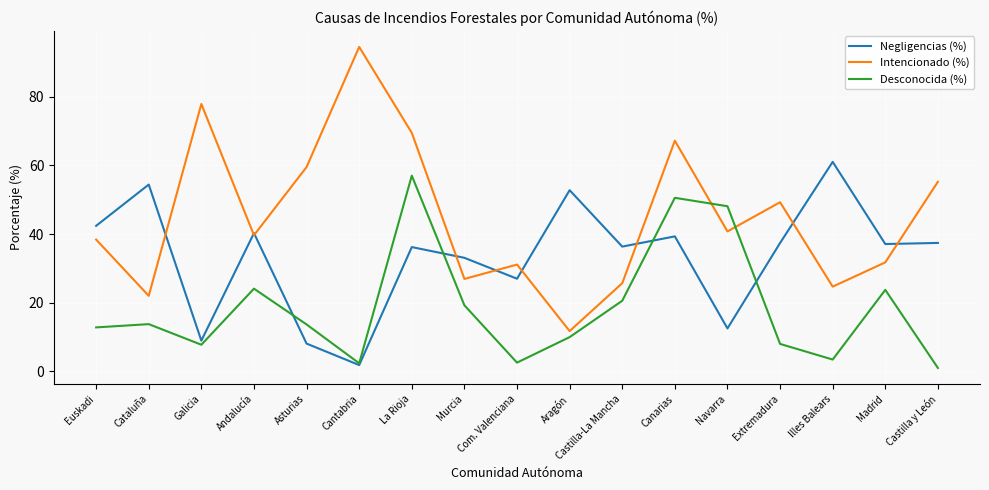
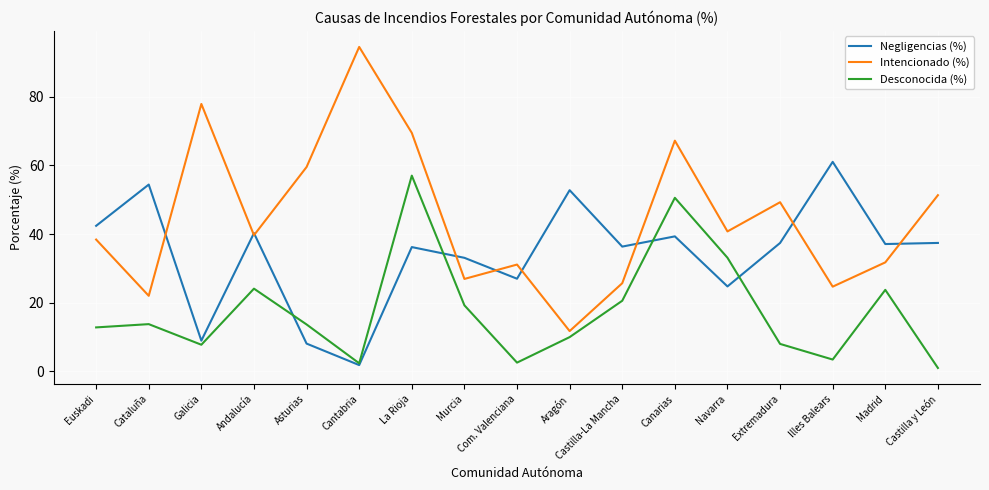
  {
    "Negligencias (%)": {
      "Euskadi": 42,
      "Cataluña": 54,
      "Galicia": 9,
      "Asturias": 8,
      "La Rioja": 36,
      "Murcia": 33,
      "Com. Valenciana": 27,
      "Aragón": 53,
      "Castilla-La Mancha": 36,
      "Canarias": 39,
-     "Navarra": 13,
+     "Navarra": 25,
      "Extremadura": 37,
      "Illes Balears": 61,
      "Madrid": 37,
      "Castilla y León": 37
    },
    "Intencionado (%)": {
      "Euskadi": 38,
      "Cataluña": 22,
      "Galicia": 78,
      "Asturias": 60,
      "Cantabria": 95,
      "La Rioja": 69,
      "Murcia": 27,
      "Com. Valenciana": 31,
      "Aragón": 12,
      "Castilla-La Mancha": 26,
      "Canarias": 67,
      "Navarra": 41,
      "Extremadura": 49,
      "Illes Balears": 25,
      "Madrid": 32,
-     "Castilla y León": 55
+     "Castilla y León": 51
    },
    "Desconocida (%)": {
      "Euskadi": 13,
      "Cataluña": 14,
      "Galicia": 8,
      "Andalucía": 24,
      "Asturias": 14,
      "La Rioja": 57,
      "Murcia": 19,
      "Com. Valenciana": 3,
      "Aragón": 10,
      "Castilla-La Mancha": 21,
      "Canarias": 51,
-     "Navarra": 48,
+     "Navarra": 33,
      "Extremadura": 8,
      "Illes Balears": 3,
      "Madrid": 24,
      "Castilla y León": 1
    }
  }
